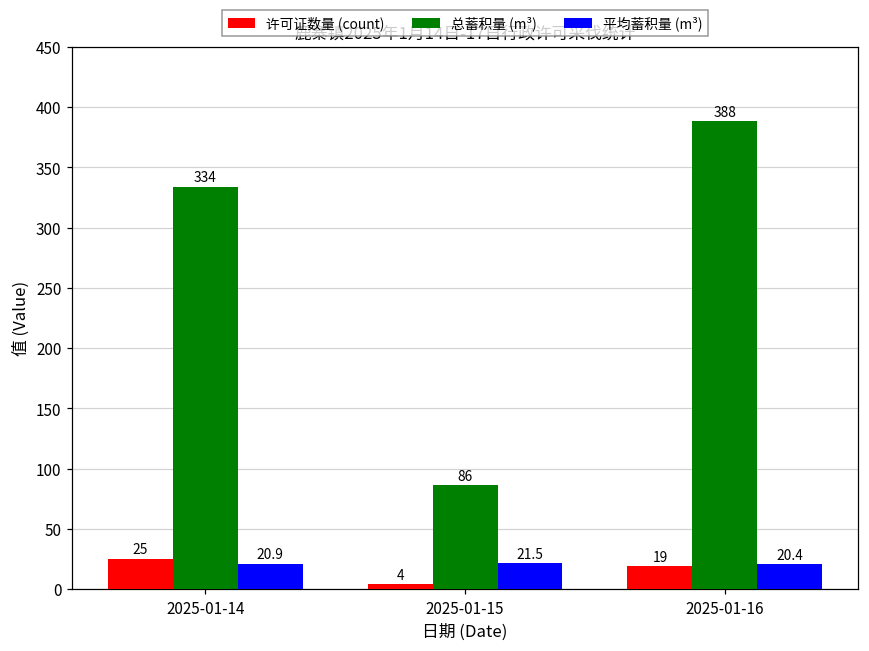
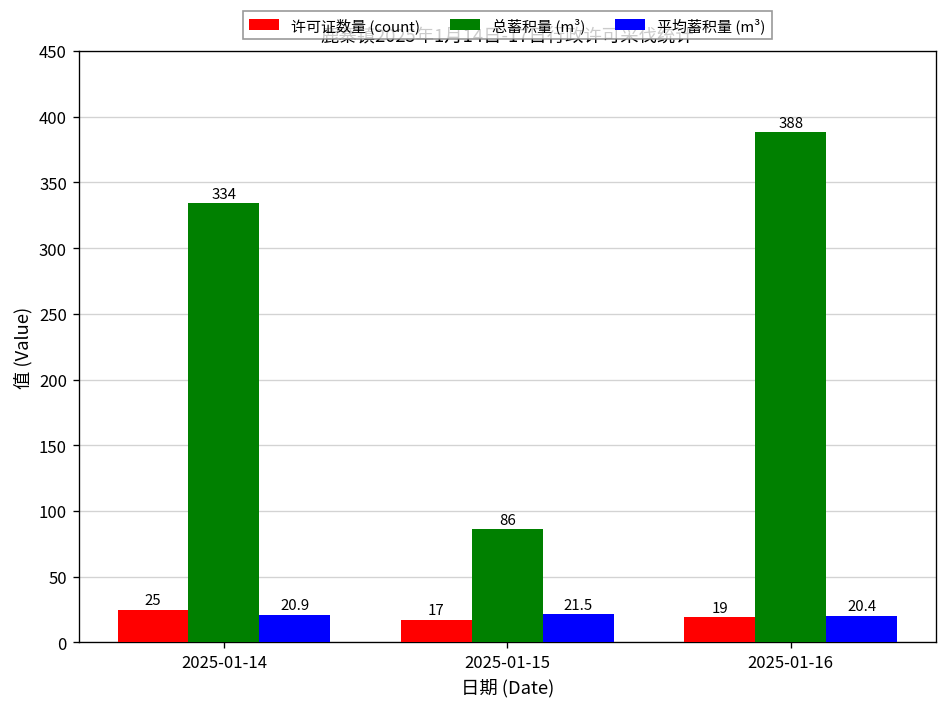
  {
    "许可证数量 (count)": {
      "2025-01-14": 25,
-     "2025-01-15": 4,
+     "2025-01-15": 17,
      "2025-01-16": 19
    },
    "总蓄积量 (m³)": {
      "2025-01-14": 334,
      "2025-01-15": 86,
      "2025-01-16": 388
    },
    "平均蓄积量 (m³)": {
      "2025-01-14": 20.9,
      "2025-01-15": 21.5,
      "2025-01-16": 20.4
    }
  }
